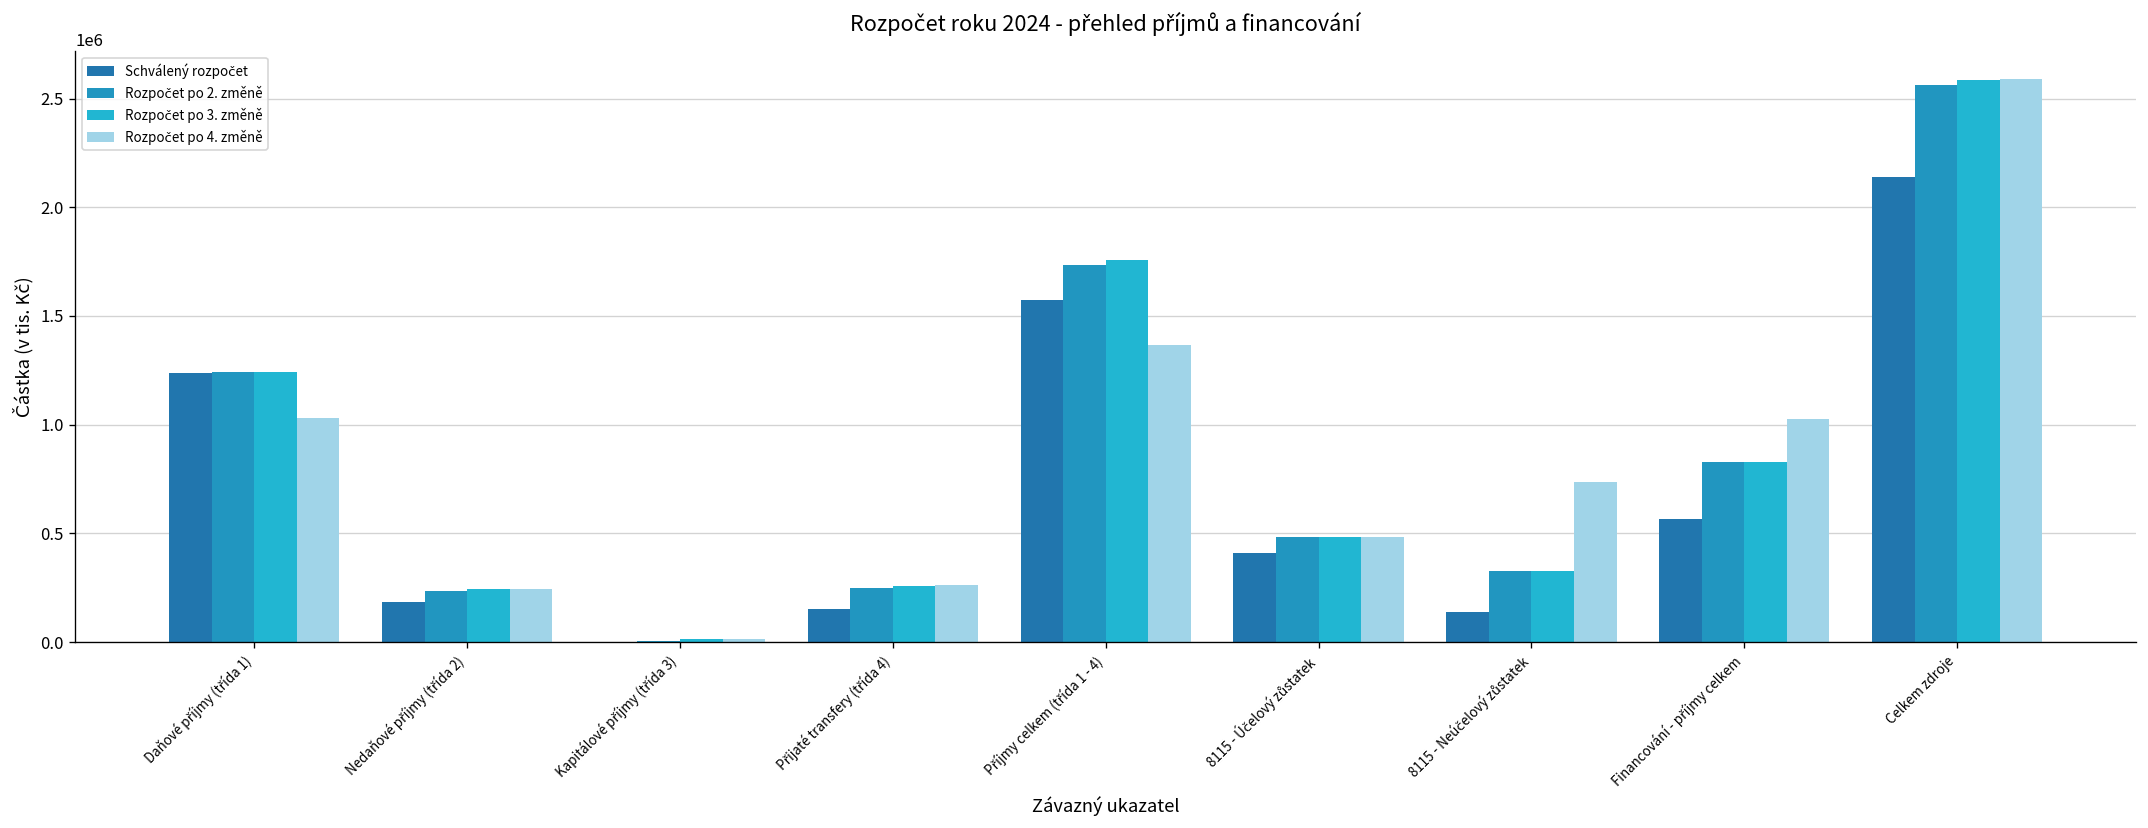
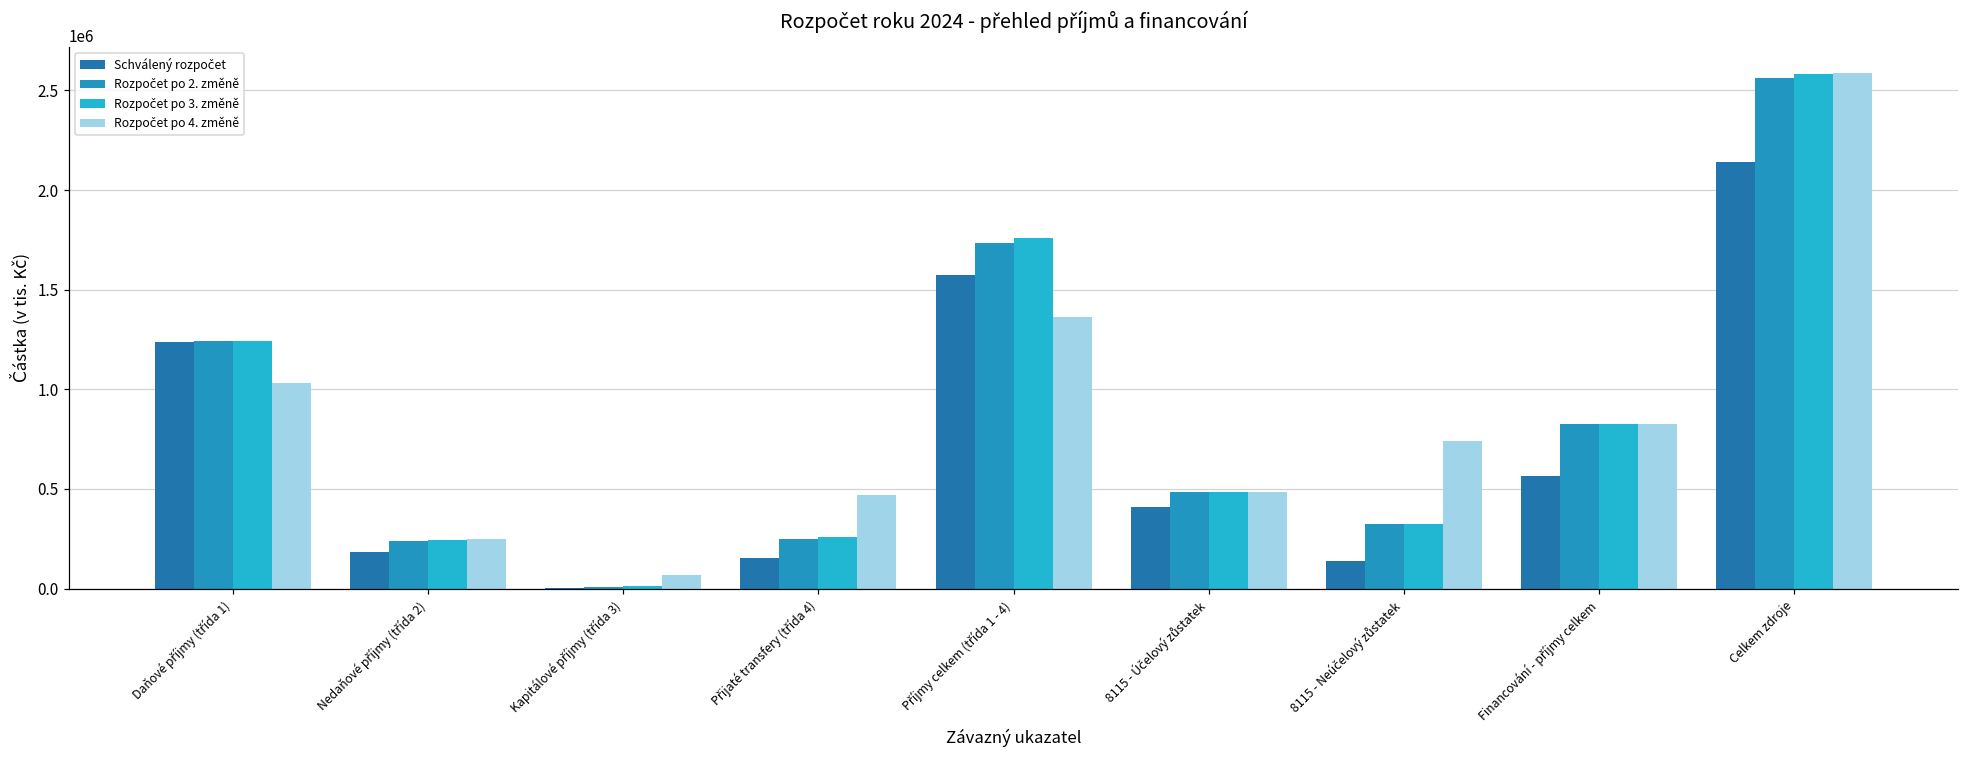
  {
    "Rozpočet po 4. změně": {
      "Daňové příjmy (třída 1)": 1030000,
      "Nedaňové příjmy (třída 2)": 250000,
-     "Kapitálové příjmy (třída 3)": 10000,
-     "Přijaté transfery (třída 4)": 260000,
+     "Kapitálové příjmy (třída 3)": 70000,
+     "Přijaté transfery (třída 4)": 470000,
      "Příjmy celkem (třída 1 - 4)": 1360000,
      "8115 - Účelový zůstatek": 480000,
      "8115 - Neúčelový zůstatek": 740000,
-     "Financování - příjmy celkem": 1020000,
+     "Financování - příjmy celkem": 830000,
      "Celkem zdroje": 2590000
    }
  }
